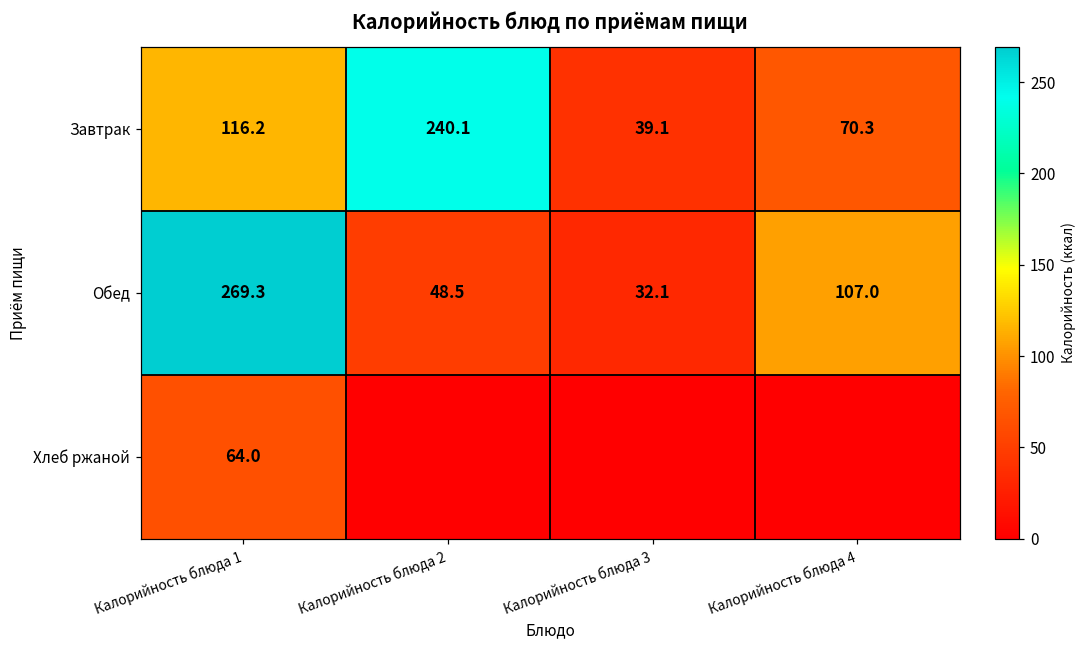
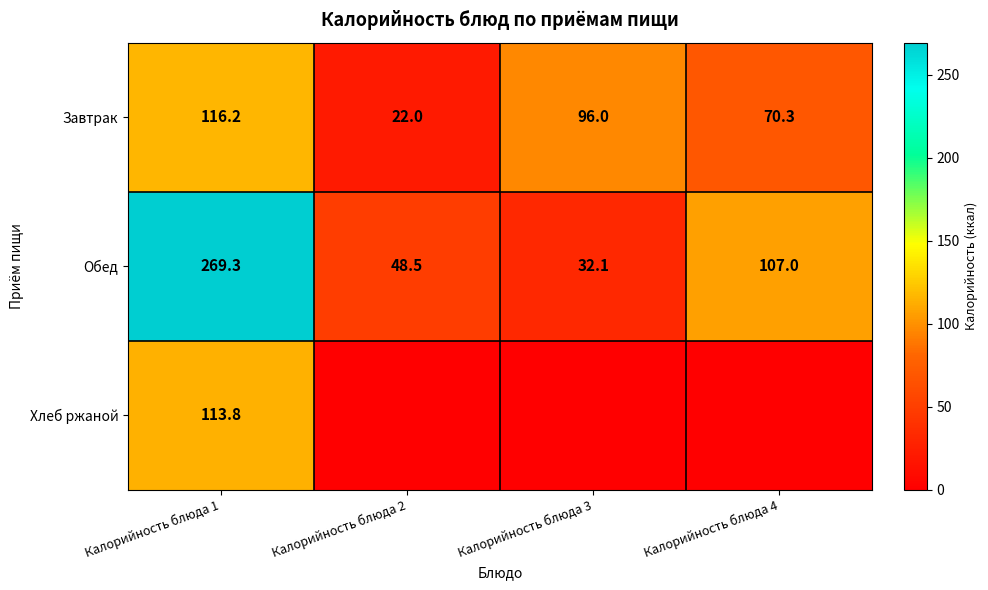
  {
    "Завтрак": {
      "Калорийность блюда 1": 116.2,
-     "Калорийность блюда 2": 240.1,
-     "Калорийность блюда 3": 39.1,
+     "Калорийность блюда 2": 22.0,
+     "Калорийность блюда 3": 96.0,
      "Калорийность блюда 4": 70.3
    },
    "Обед": {
      "Калорийность блюда 1": 269.3,
      "Калорийность блюда 2": 48.5,
      "Калорийность блюда 3": 32.1,
      "Калорийность блюда 4": 107.0
    },
    "Хлеб ржаной": {
-     "Калорийность блюда 1": 64.0
+     "Калорийность блюда 1": 113.8
    }
  }
